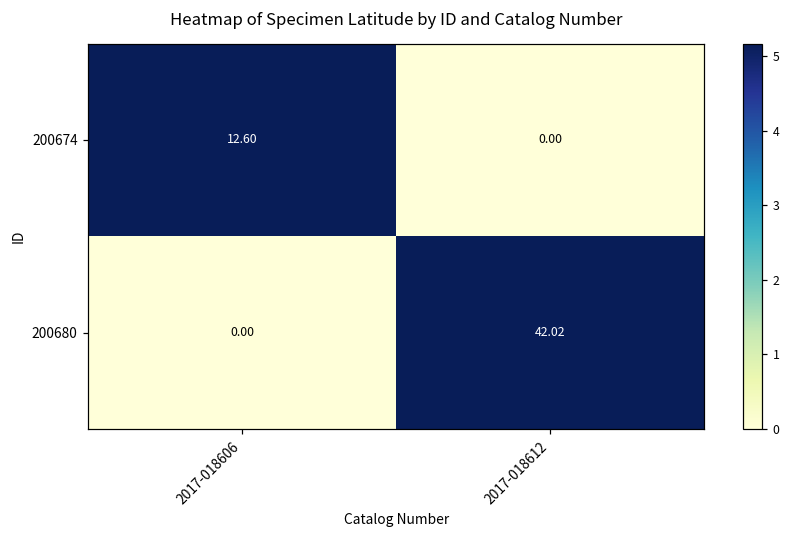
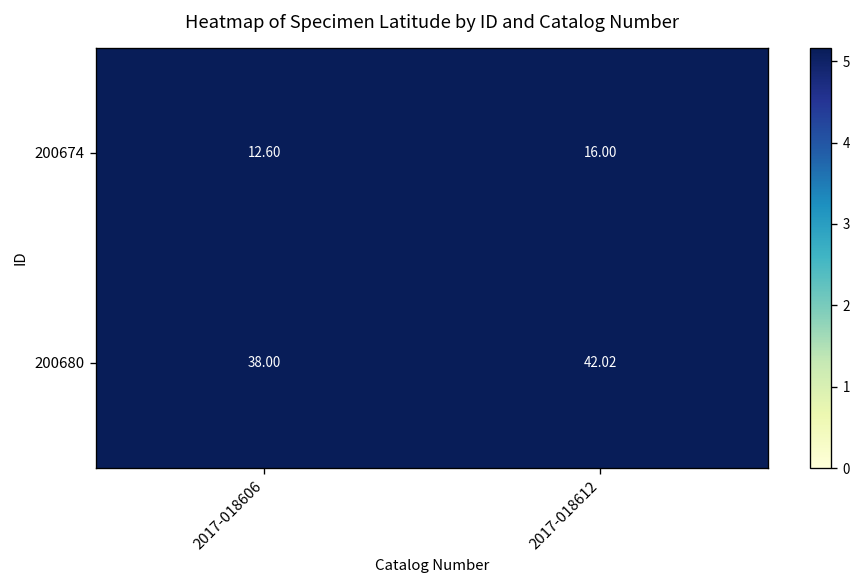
  {
    "200674": {
      "2017-018606": 12.60,
-     "2017-018612": 0.00
+     "2017-018612": 16.00
    },
    "200680": {
-     "2017-018606": 0.00,
+     "2017-018606": 38.00,
      "2017-018612": 42.02
    }
  }
